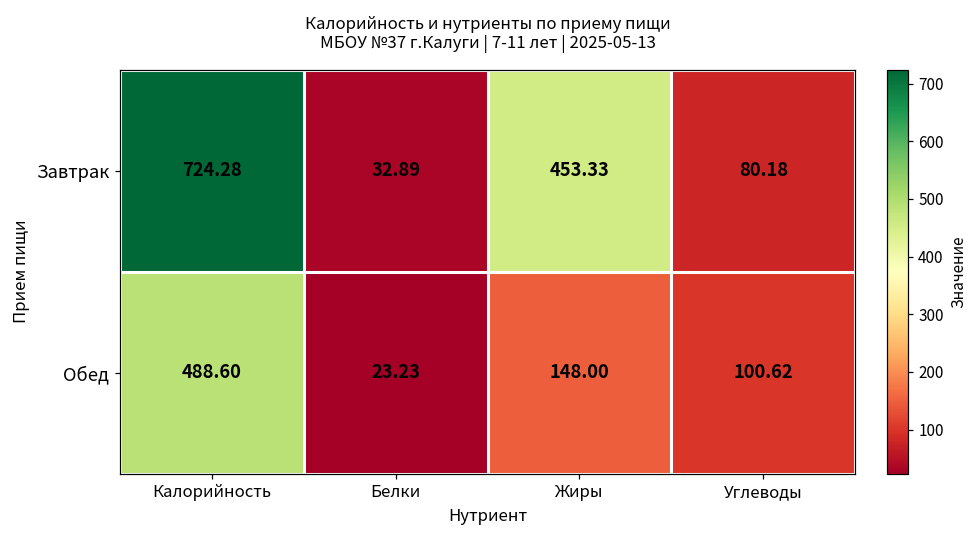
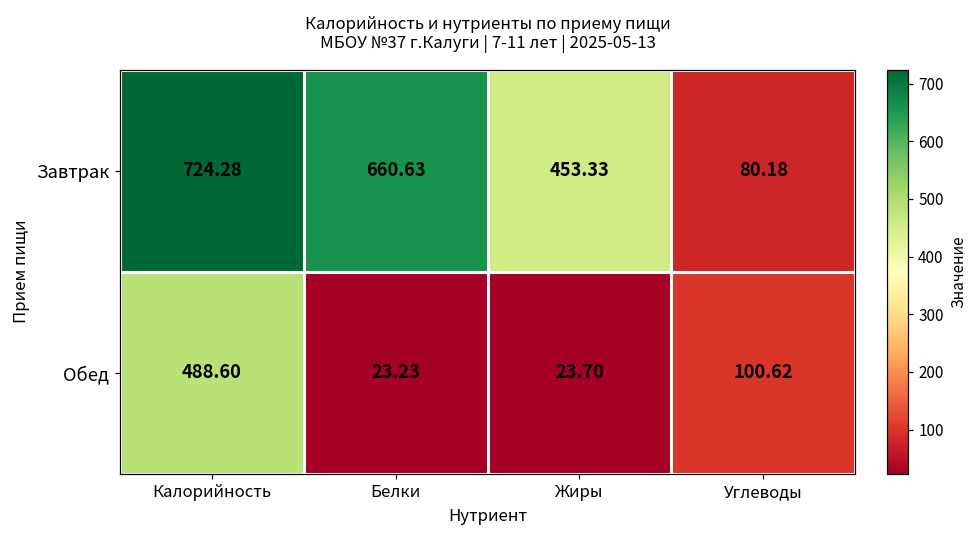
  {
    "Завтрак": {
      "Калорийность": 724.28,
-     "Белки": 32.89,
+     "Белки": 660.63,
      "Жиры": 453.33,
      "Углеводы": 80.18
    },
    "Обед": {
      "Калорийность": 488.60,
      "Белки": 23.23,
-     "Жиры": 148.00,
+     "Жиры": 23.70,
      "Углеводы": 100.62
    }
  }
